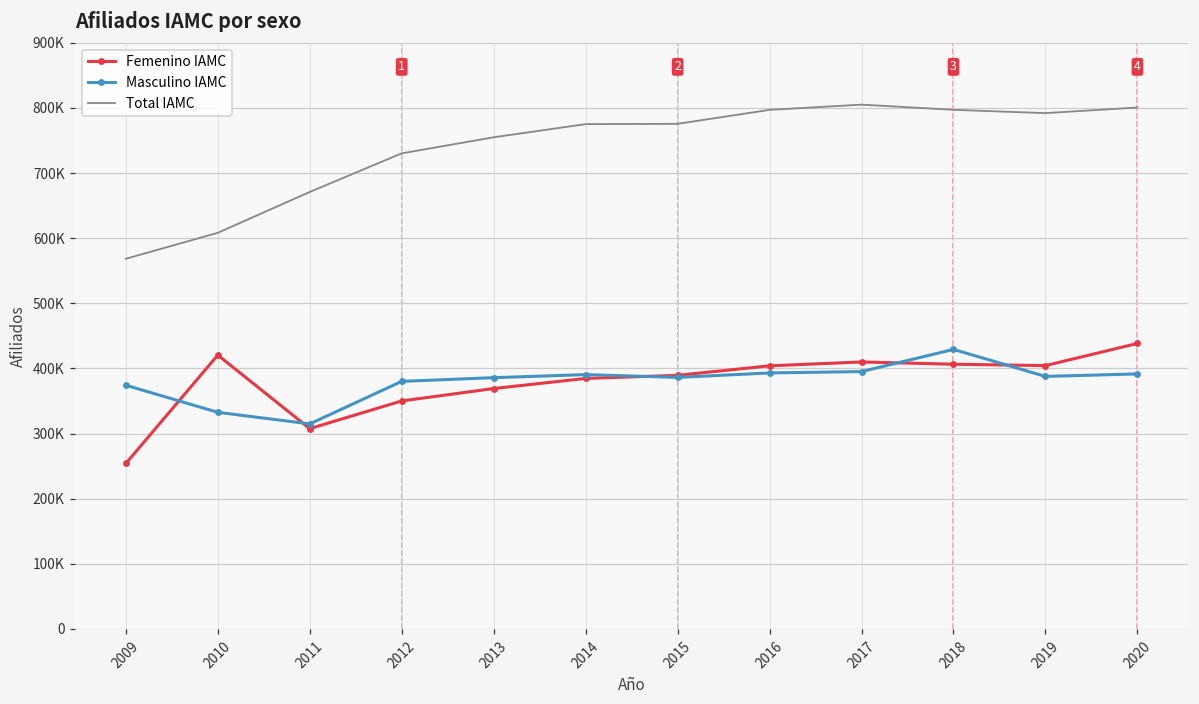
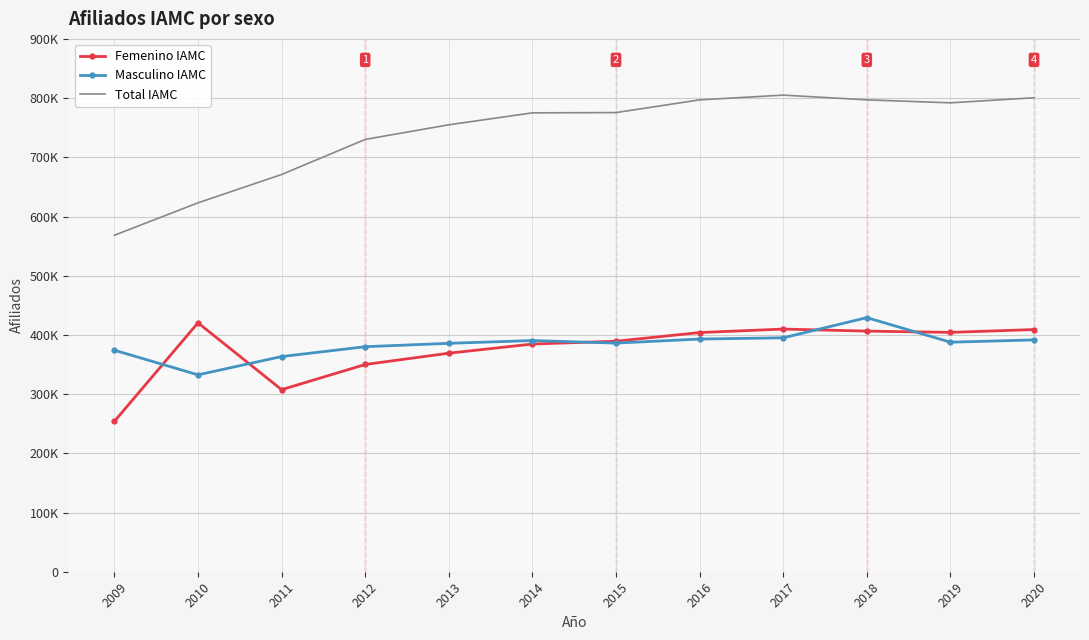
  {
    "Femenino IAMC": {
      "2009": 250000,
      "2010": 420000,
      "2011": 310000,
      "2012": 350000,
      "2013": 370000,
      "2014": 380000,
      "2016": 400000,
      "2017": 410000,
      "2018": 410000,
      "2019": 400000,
-     "2020": 440000
+     "2020": 410000
    },
    "Masculino IAMC": {
      "2009": 370000,
      "2010": 330000,
-     "2011": 310000,
+     "2011": 360000,
      "2012": 380000,
      "2013": 390000,
      "2014": 390000,
      "2016": 390000,
      "2017": 400000,
      "2018": 430000,
      "2019": 390000,
      "2020": 390000
    },
    "Total IAMC": {
      "2009": 570000,
-     "2010": 610000,
+     "2010": 620000,
      "2011": 670000,
      "2012": 730000,
      "2013": 750000,
      "2014": 780000,
      "2015": 780000,
      "2016": 800000,
      "2017": 810000,
      "2018": 800000,
      "2019": 790000,
      "2020": 800000
    }
  }
